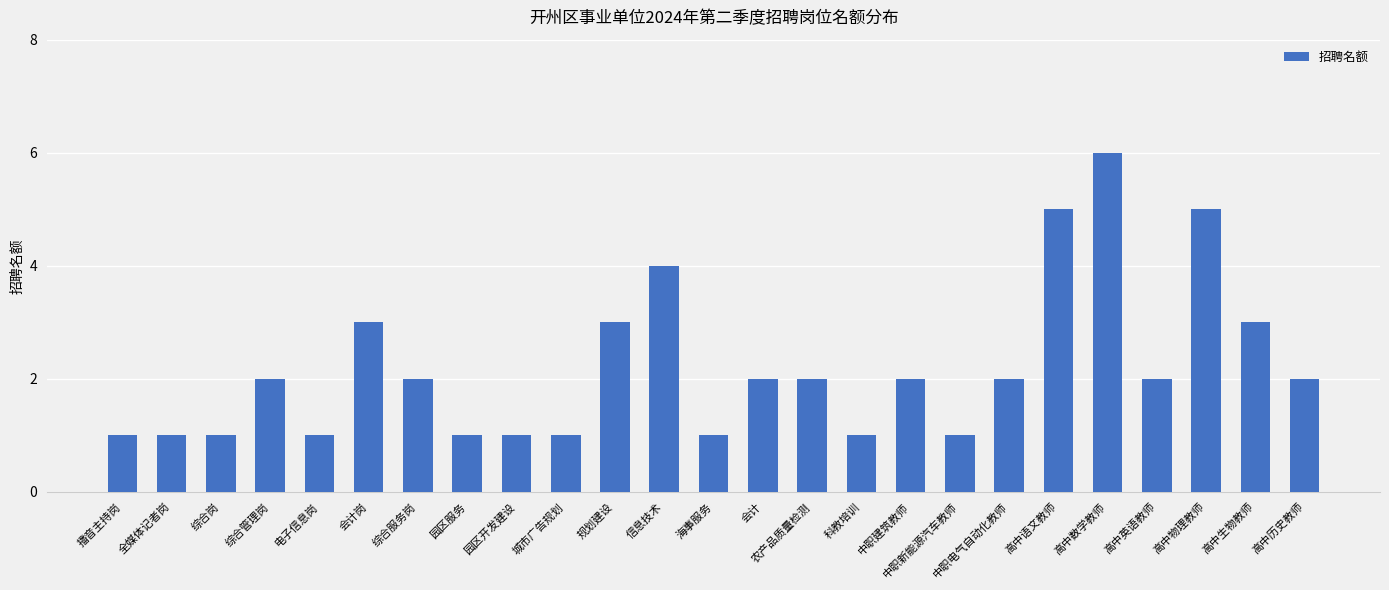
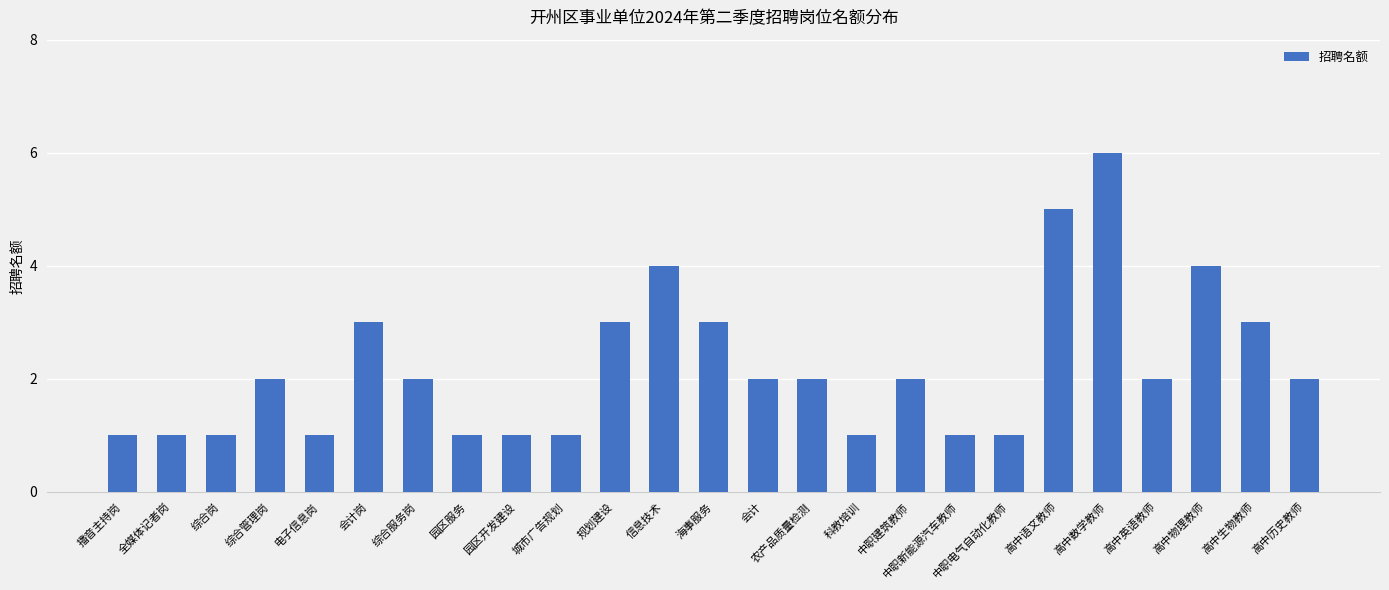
  {
    "播音主持岗": 1,
    "全媒体记者岗": 1,
    "综合岗": 1,
    "综合管理岗": 2,
    "电子信息岗": 1,
    "会计岗": 3,
    "综合服务岗": 2,
    "园区服务": 1,
    "园区开发建设": 1,
    "城市广告规划": 1,
    "规划建设": 3,
    "信息技术": 4,
-   "海事服务": 1,
+   "海事服务": 3,
    "会计": 2,
    "农产品质量检测": 2,
    "科教培训": 1,
    "中职建筑教师": 2,
    "中职新能源汽车教师": 1,
-   "中职电气自动化教师": 2,
+   "中职电气自动化教师": 1,
    "高中语文教师": 5,
    "高中数学教师": 6,
    "高中英语教师": 2,
-   "高中物理教师": 5,
+   "高中物理教师": 4,
    "高中生物教师": 3,
    "高中历史教师": 2
  }
